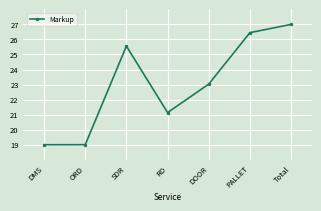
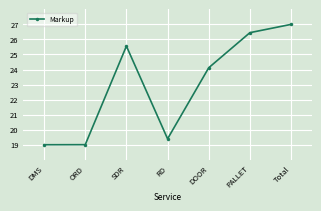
  {
    "DMS": 19.0,
    "ORD": 19.0,
    "SDR": 25.6,
-   "RD": 21.1,
-   "DOOR": 23.0,
+   "RD": 19.4,
+   "DOOR": 24.1,
    "PALLET": 26.4,
    "Total": 27.0
  }
